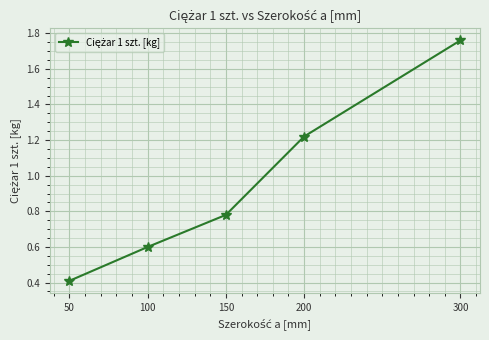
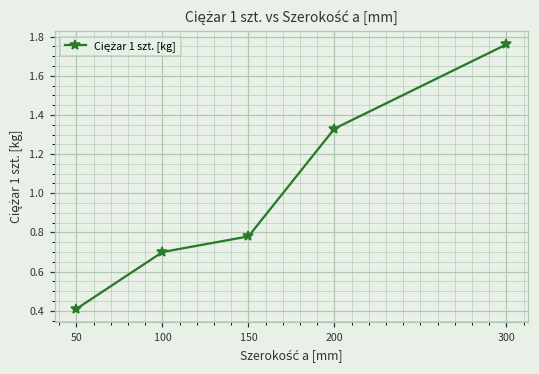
  {
    "50": 0.41,
-   "100": 0.6,
+   "100": 0.7,
    "150": 0.78,
-   "200": 1.22,
+   "200": 1.33,
    "300": 1.76
  }
